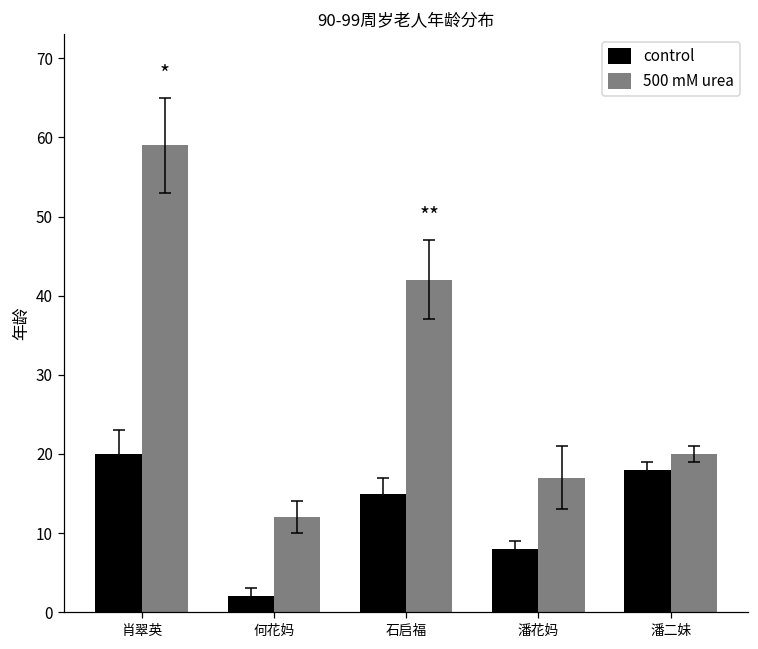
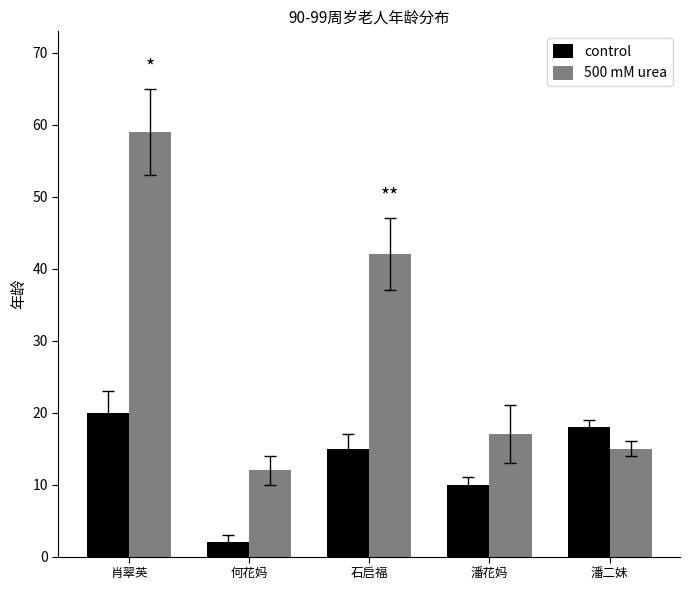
  {
    "control": {
      "肖翠英": 20,
      "何花妈": 2,
      "石启福": 15,
-     "潘花妈": 8,
+     "潘花妈": 10,
      "潘二妹": 18
    },
    "500 mM urea": {
      "肖翠英": 59,
      "何花妈": 12,
      "石启福": 42,
      "潘花妈": 17,
-     "潘二妹": 20
+     "潘二妹": 15
    }
  }
